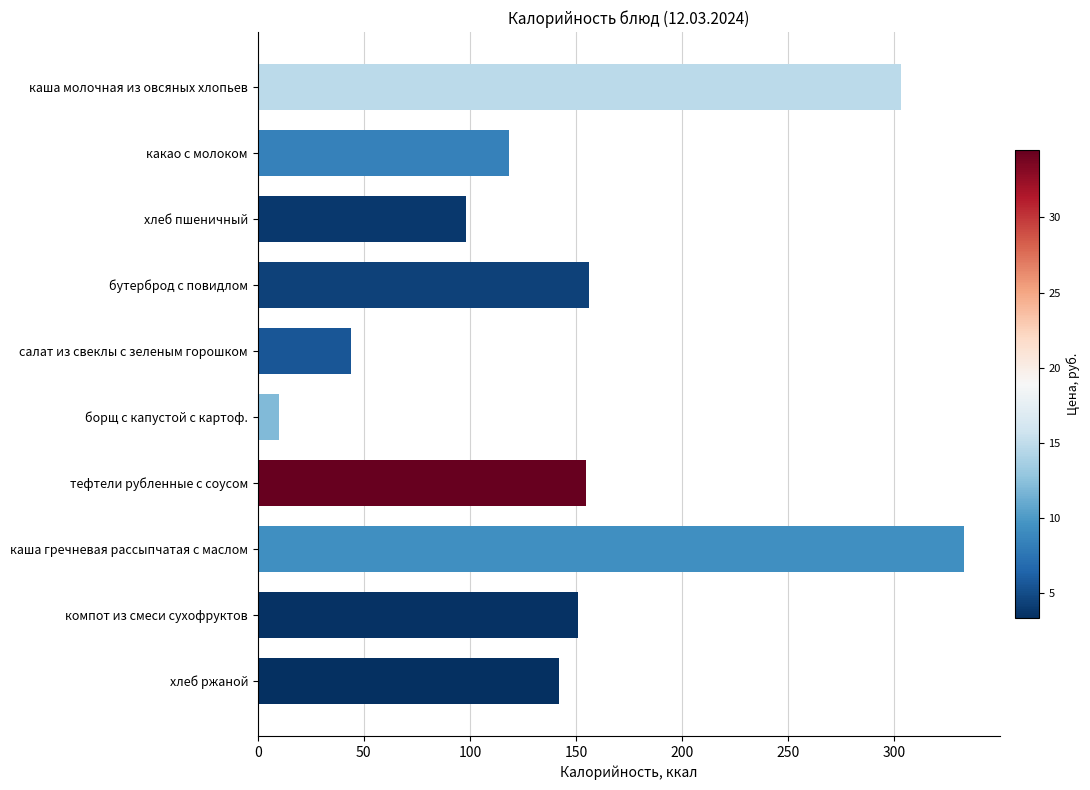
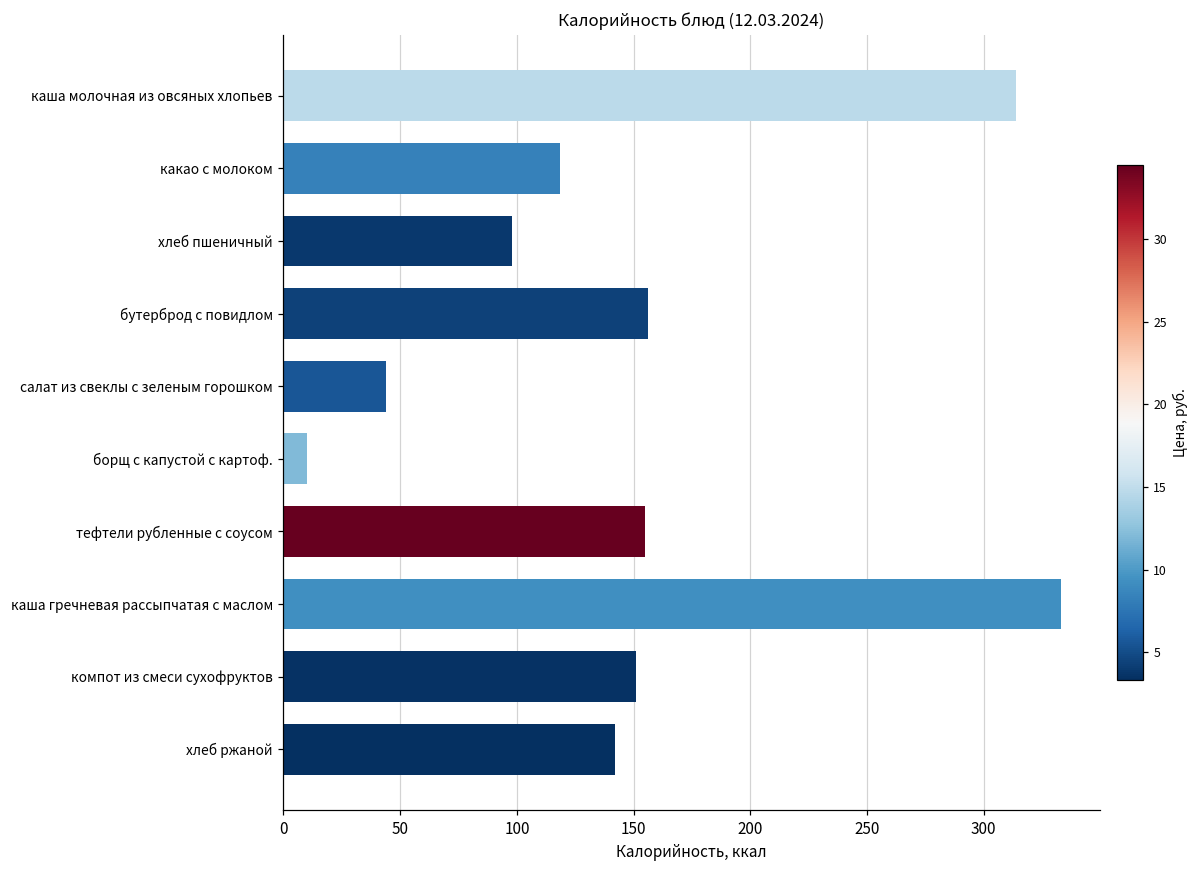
  {
-   "каша молочная из овсяных хлопьев": 303,
+   "каша молочная из овсяных хлопьев": 314,
    "какао с молоком": 119,
    "хлеб пшеничный": 98,
    "бутерброд с повидлом": 156,
    "салат из свеклы с зеленым горошком": 44,
    "борщ с капустой с картоф.": 10,
    "тефтели рубленные с соусом": 155,
    "каша гречневая рассыпчатая с маслом": 333,
    "компот из смеси сухофруктов": 151,
    "хлеб ржаной": 142
  }
